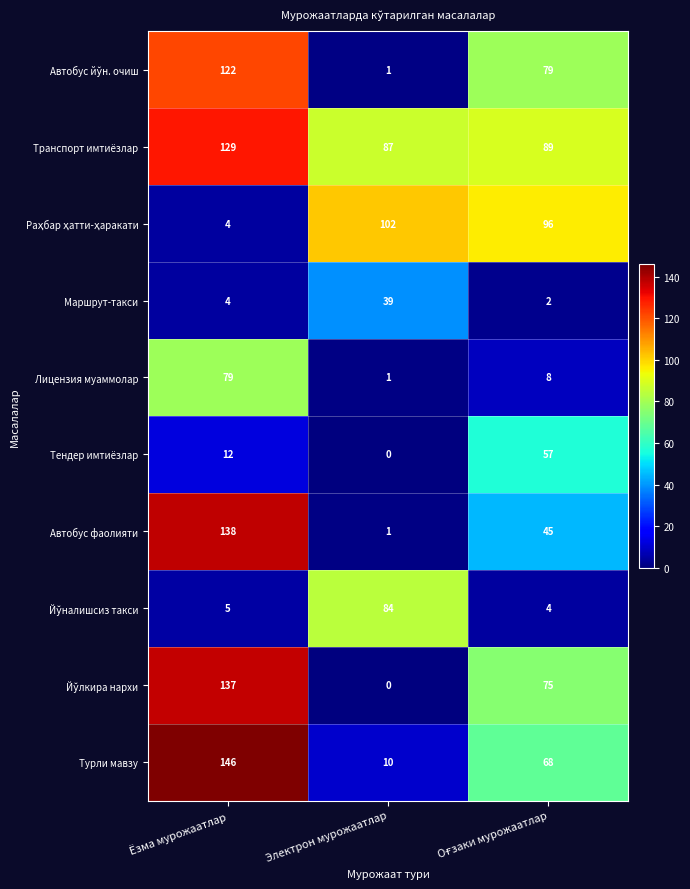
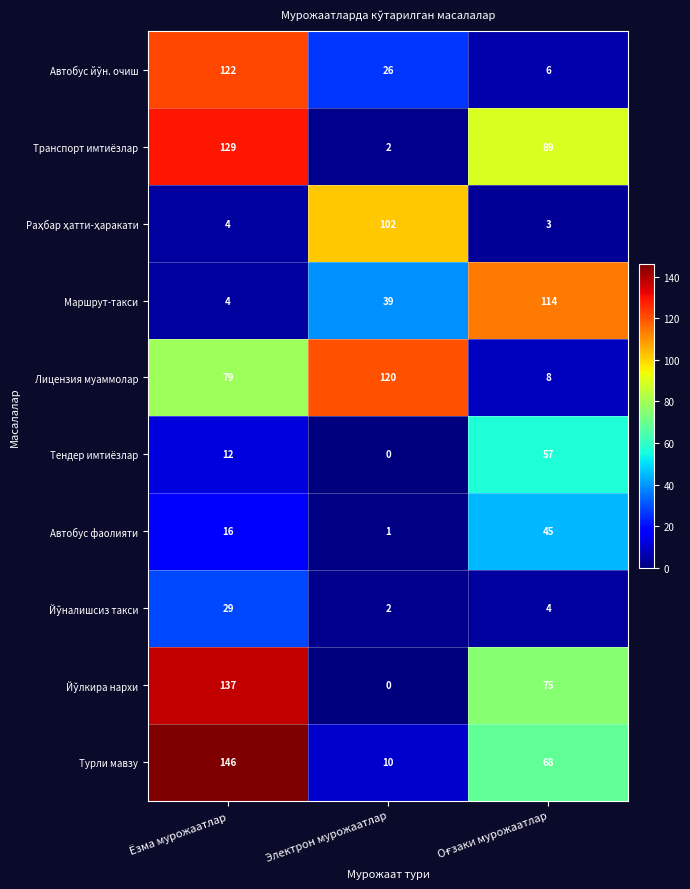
  {
    "Автобус йўн. очиш": {
      "Ёзма мурожаатлар": 122,
-     "Электрон мурожаатлар": 1,
-     "Оғзаки мурожаатлар": 79
+     "Электрон мурожаатлар": 26,
+     "Оғзаки мурожаатлар": 6
    },
    "Транспорт имтиёзлар": {
      "Ёзма мурожаатлар": 129,
-     "Электрон мурожаатлар": 87,
+     "Электрон мурожаатлар": 2,
      "Оғзаки мурожаатлар": 89
    },
    "Раҳбар ҳатти-ҳаракати": {
      "Ёзма мурожаатлар": 4,
      "Электрон мурожаатлар": 102,
-     "Оғзаки мурожаатлар": 96
+     "Оғзаки мурожаатлар": 3
    },
    "Маршрут-такси": {
      "Ёзма мурожаатлар": 4,
      "Электрон мурожаатлар": 39,
-     "Оғзаки мурожаатлар": 2
+     "Оғзаки мурожаатлар": 114
    },
    "Лицензия муаммолар": {
      "Ёзма мурожаатлар": 79,
-     "Электрон мурожаатлар": 1,
+     "Электрон мурожаатлар": 120,
      "Оғзаки мурожаатлар": 8
    },
    "Тендер имтиёзлар": {
      "Ёзма мурожаатлар": 12,
      "Электрон мурожаатлар": 0,
      "Оғзаки мурожаатлар": 57
    },
    "Автобус фаолияти": {
-     "Ёзма мурожаатлар": 138,
+     "Ёзма мурожаатлар": 16,
      "Электрон мурожаатлар": 1,
      "Оғзаки мурожаатлар": 45
    },
    "Йўналишсиз такси": {
-     "Ёзма мурожаатлар": 5,
-     "Электрон мурожаатлар": 84,
+     "Ёзма мурожаатлар": 29,
+     "Электрон мурожаатлар": 2,
      "Оғзаки мурожаатлар": 4
    },
    "Йўлкира нархи": {
      "Ёзма мурожаатлар": 137,
      "Электрон мурожаатлар": 0,
      "Оғзаки мурожаатлар": 75
    },
    "Турли мавзу": {
      "Ёзма мурожаатлар": 146,
      "Электрон мурожаатлар": 10,
      "Оғзаки мурожаатлар": 68
    }
  }
